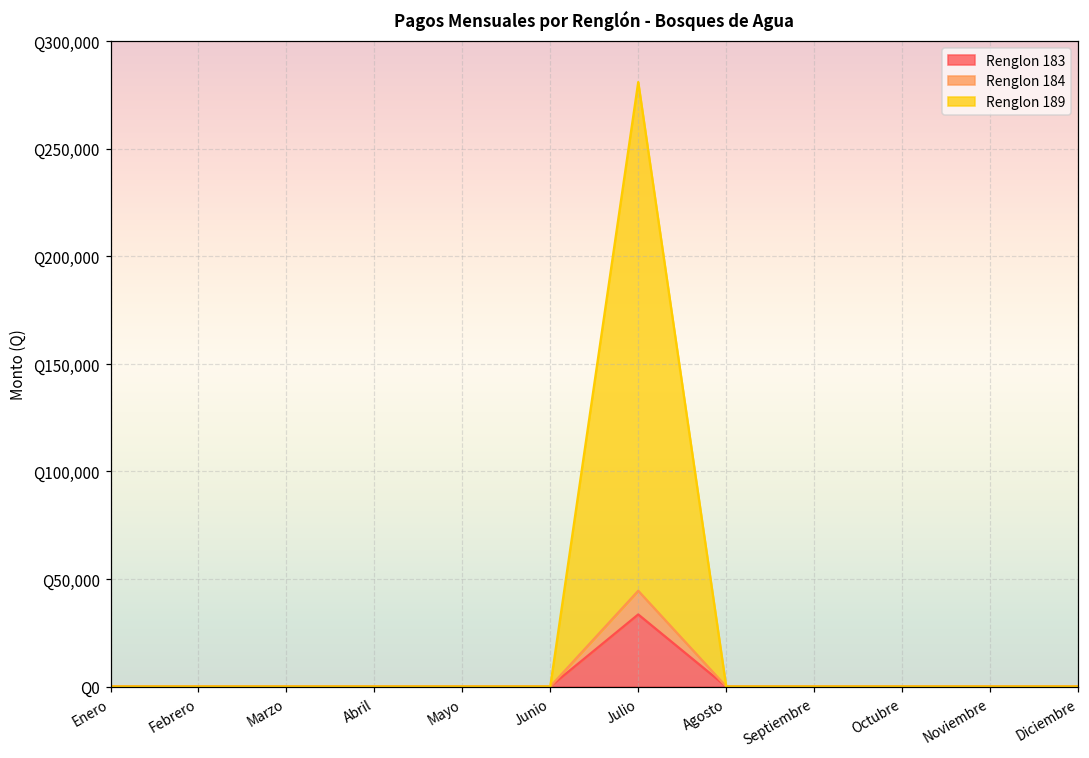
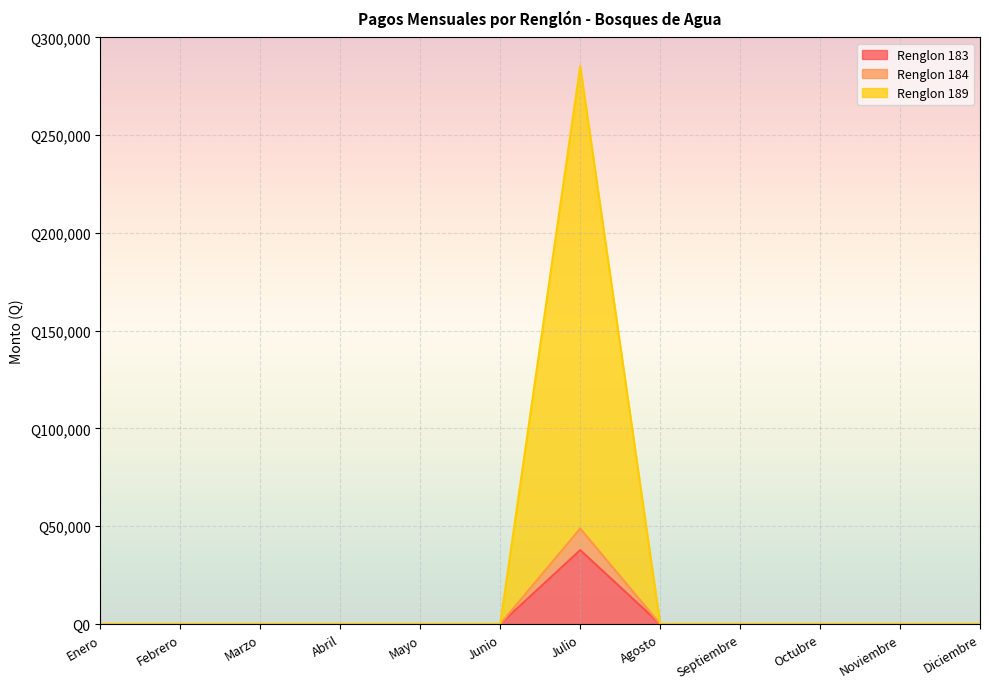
  {
    "Renglon 183": {
-     "Julio": "Q34,000"
+     "Julio": "Q38,000"
    },
    "Renglon 184": {
      "Julio": "Q11,000"
    },
    "Renglon 189": {
      "Julio": "Q237,000"
    }
  }
